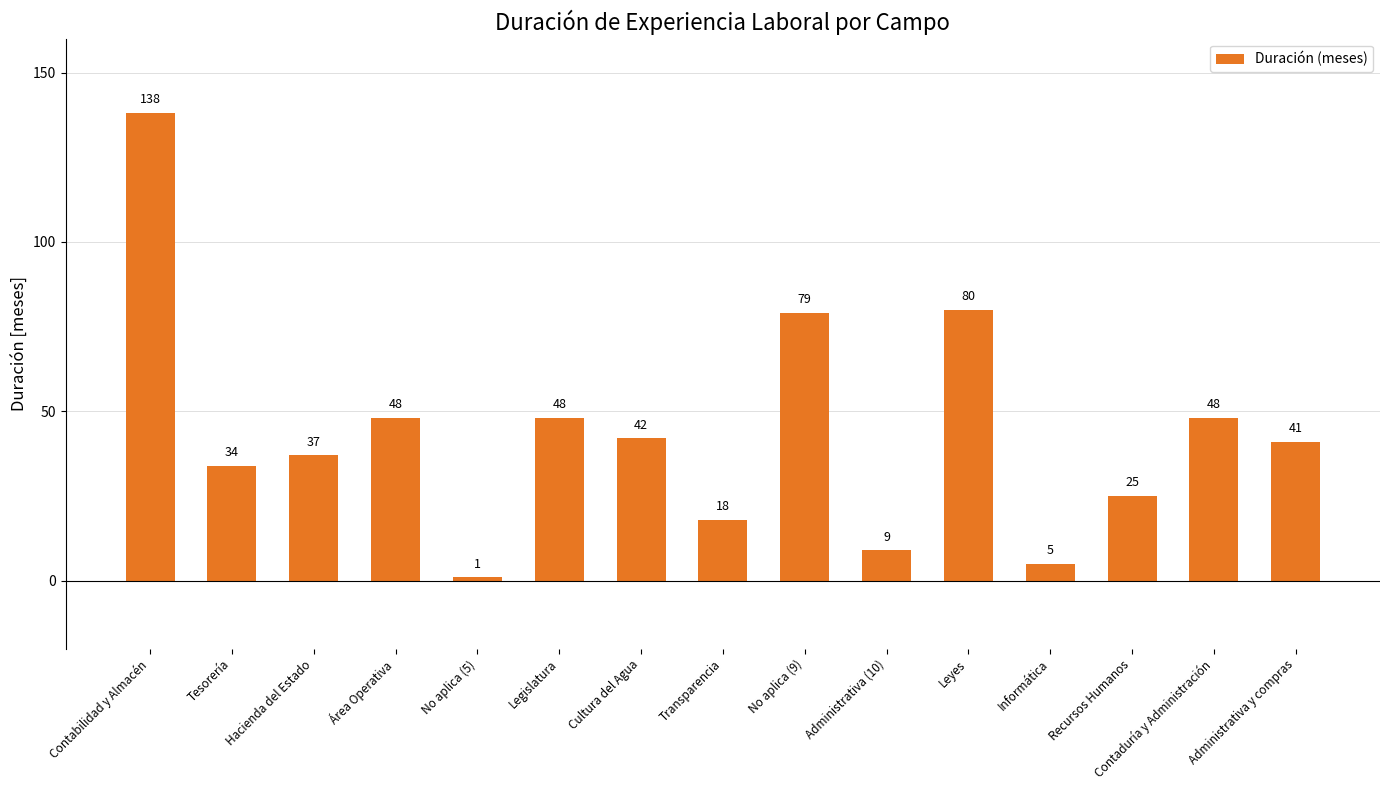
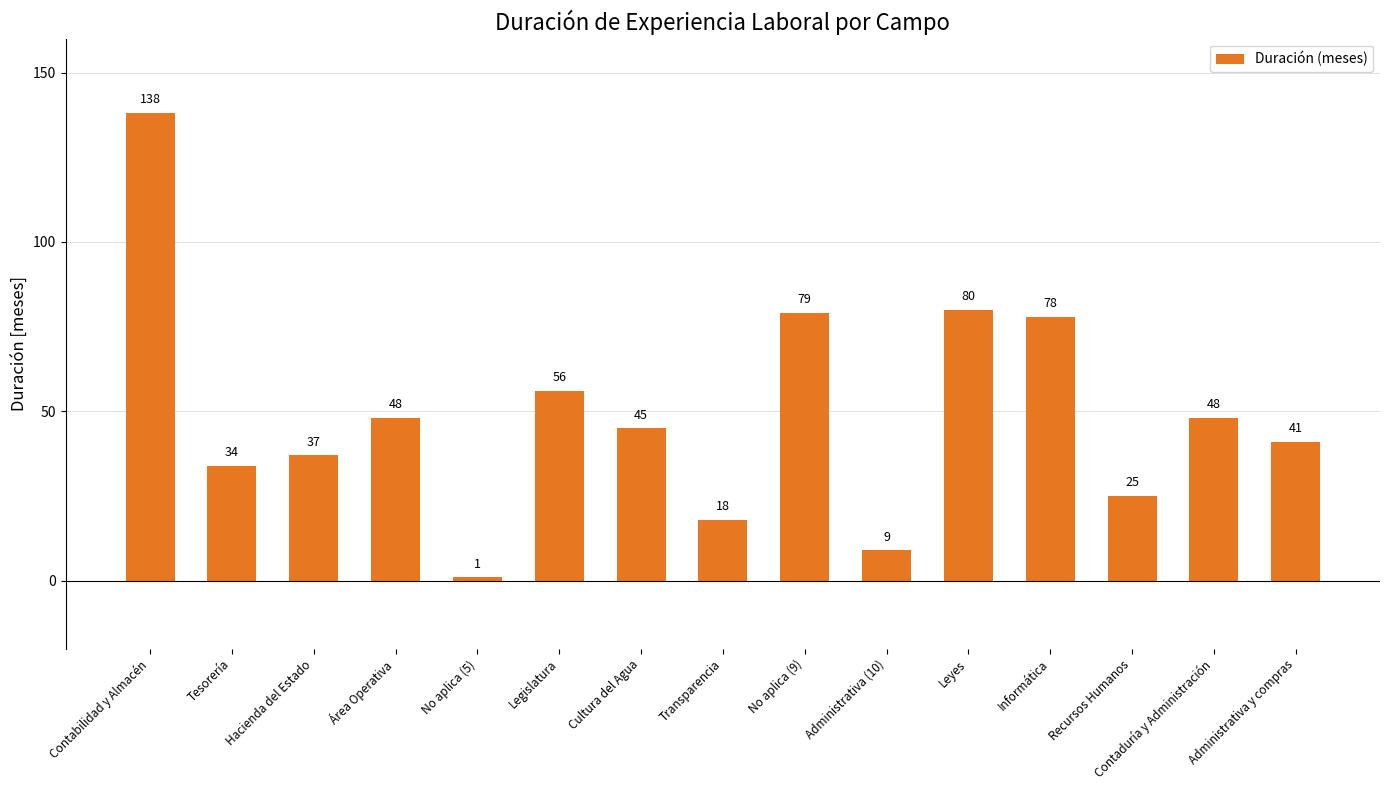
  {
    "Contabilidad y Almacén": 138,
    "Tesorería": 34,
    "Hacienda del Estado": 37,
    "Área Operativa": 48,
    "No aplica (5)": 1,
-   "Legislatura": 48,
-   "Cultura del Agua": 42,
+   "Legislatura": 56,
+   "Cultura del Agua": 45,
    "Transparencia": 18,
    "No aplica (9)": 79,
    "Administrativa (10)": 9,
    "Leyes": 80,
-   "Informática": 5,
+   "Informática": 78,
    "Recursos Humanos": 25,
    "Contaduría y Administración": 48,
    "Administrativa y compras": 41
  }
